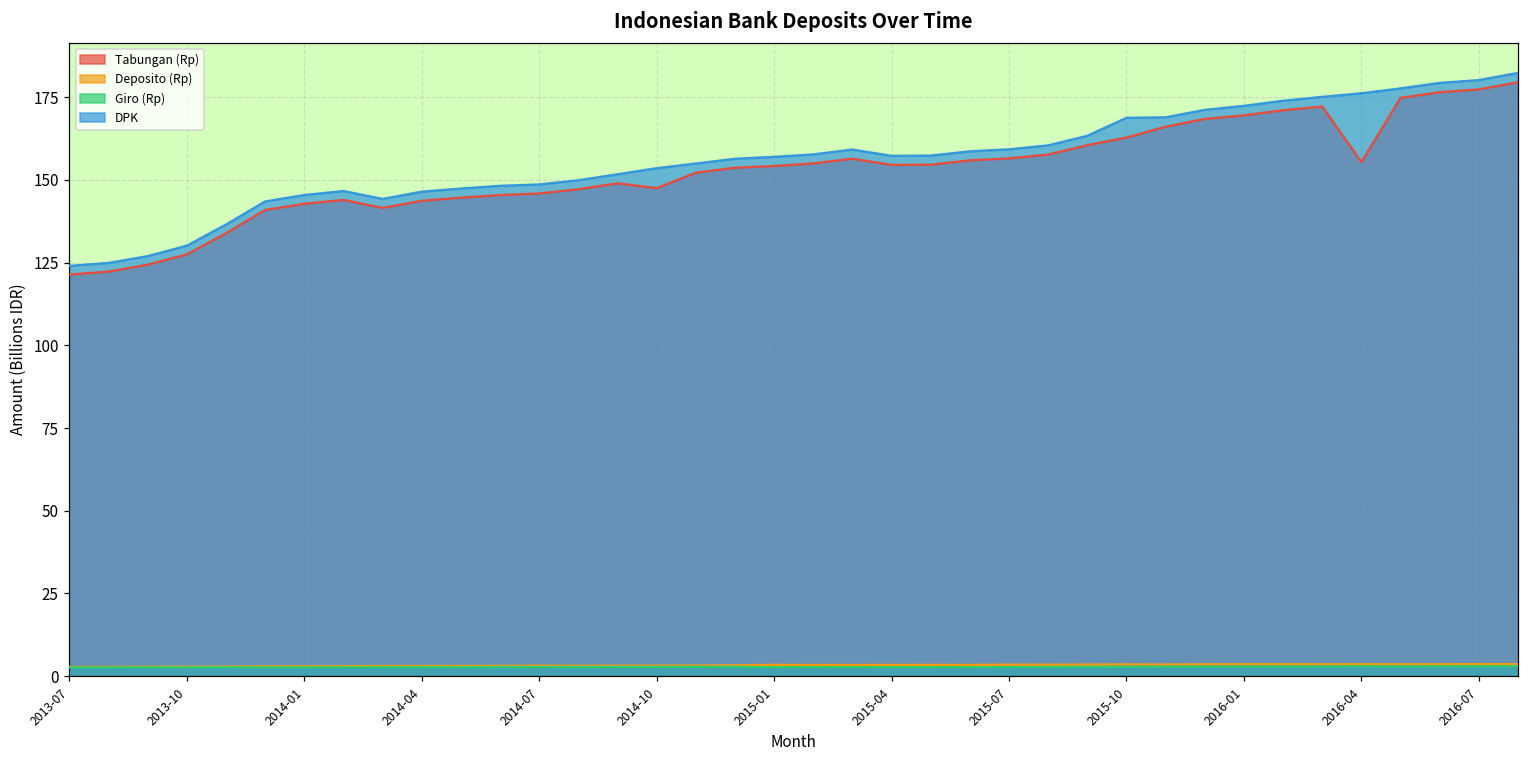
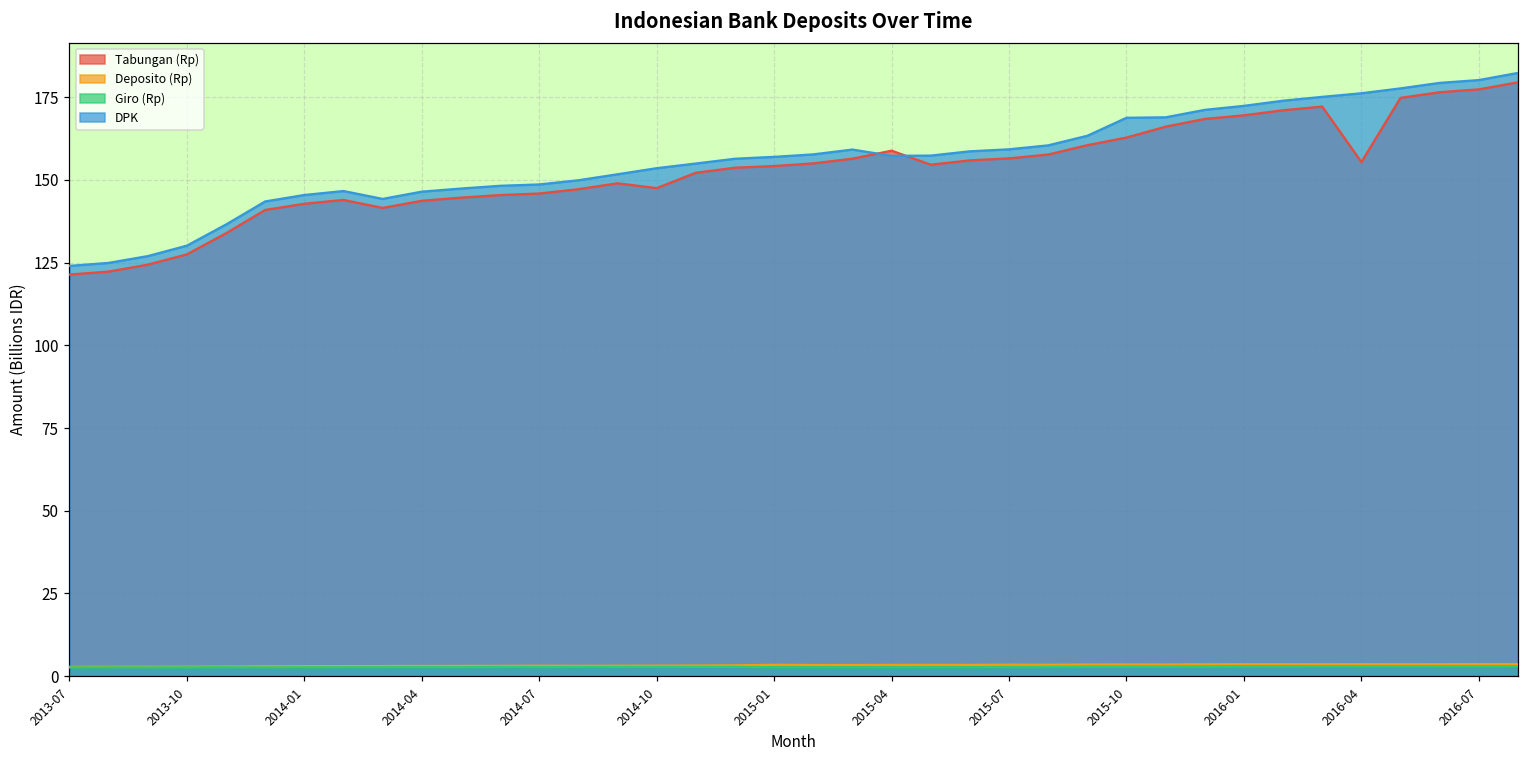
  {
    "Tabungan (Rp)": {
      "2013-07": 121,
      "2013-10": 127,
      "2014-01": 143,
      "2014-04": 144,
      "2014-07": 146,
      "2014-10": 148,
      "2015-01": 154,
-     "2015-04": 155,
+     "2015-04": 159,
      "2015-07": 157,
      "2015-10": 163,
      "2016-01": 170,
      "2016-04": 155,
      "2016-07": 177
    },
    "DPK": {
      "2013-07": 124,
      "2013-10": 130,
      "2014-01": 145,
      "2014-04": 146,
      "2014-07": 149,
      "2014-10": 154,
      "2015-01": 157,
      "2015-04": 157,
      "2015-07": 159,
      "2015-10": 169,
      "2016-01": 172,
      "2016-04": 176,
      "2016-07": 180
    }
  }
